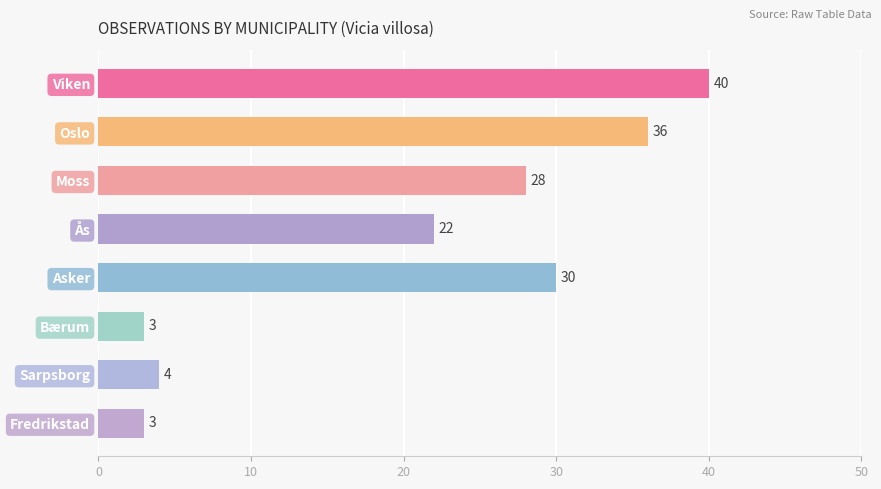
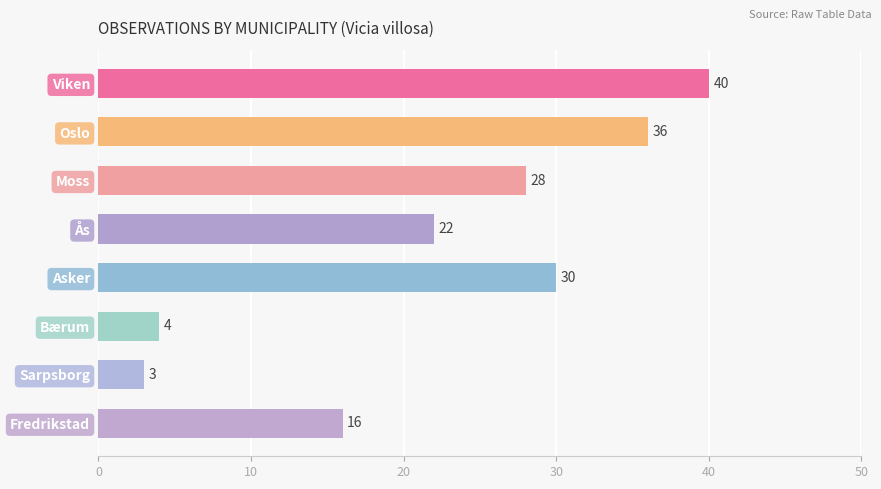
  {
    "Viken": 40,
    "Oslo": 36,
    "Moss": 28,
    "Ås": 22,
    "Asker": 30,
-   "Bærum": 3,
-   "Sarpsborg": 4,
-   "Fredrikstad": 3
+   "Bærum": 4,
+   "Sarpsborg": 3,
+   "Fredrikstad": 16
  }
